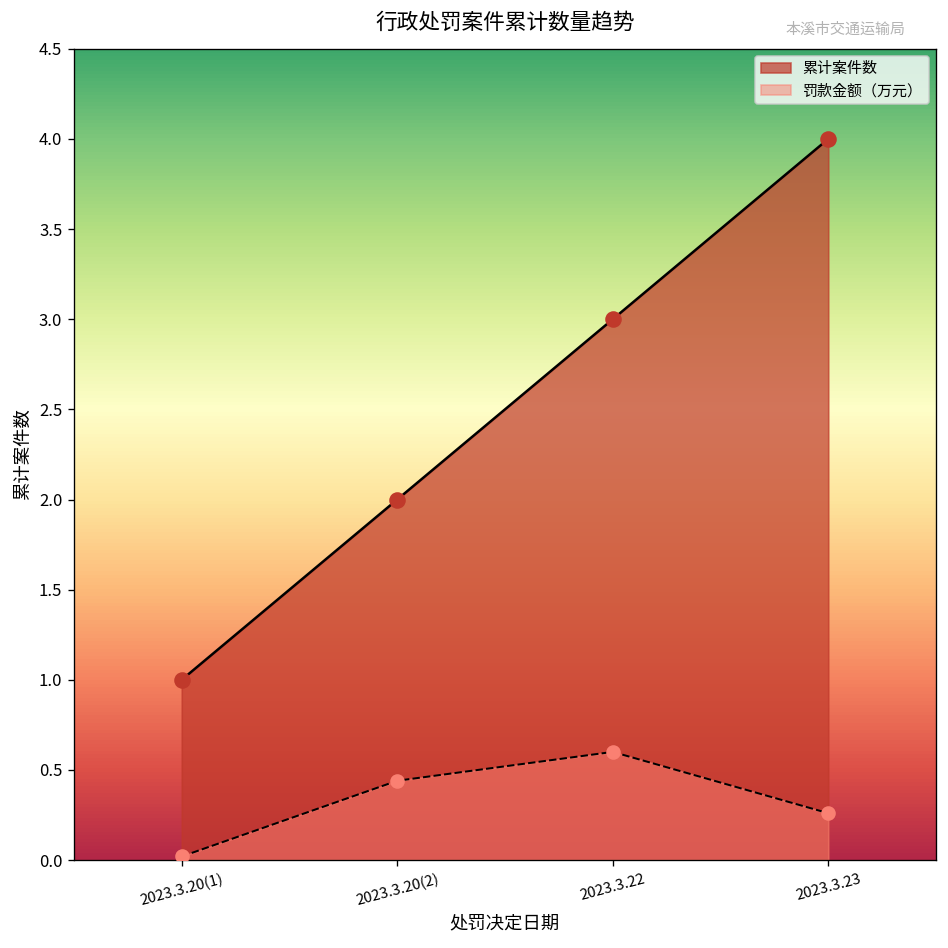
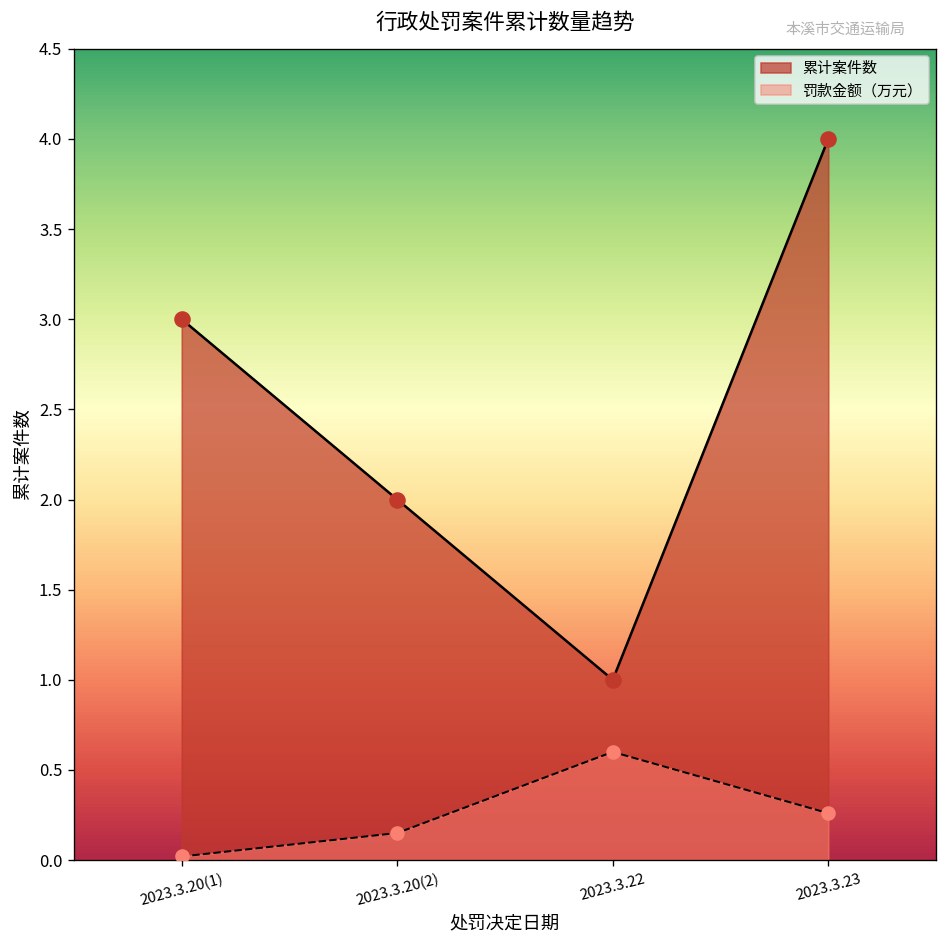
  {
    "累计案件数": {
-     "2023.3.20(1)": 1,
+     "2023.3.20(1)": 3,
      "2023.3.20(2)": 2,
-     "2023.3.22": 3,
+     "2023.3.22": 1,
      "2023.3.23": 4
    },
    "罚款金额（万元）": {
      "2023.3.20(1)": 0.02,
-     "2023.3.20(2)": 0.44,
+     "2023.3.20(2)": 0.15,
      "2023.3.22": 0.60,
      "2023.3.23": 0.26
    }
  }
